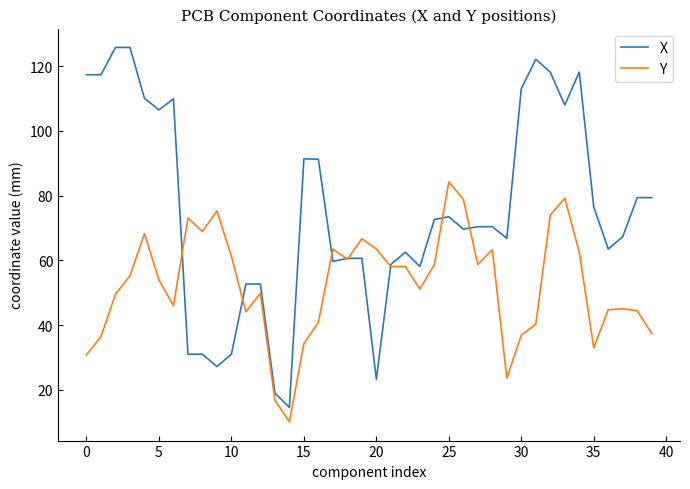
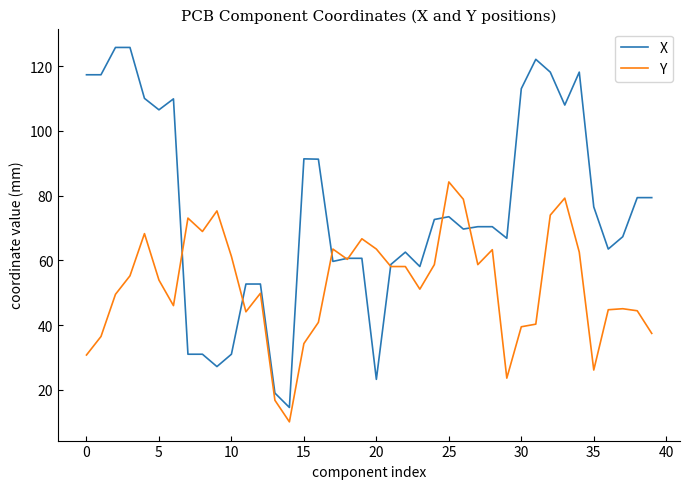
  {
    "X": {
      "0": 117,
      "5": 106,
      "10": 31,
      "15": 91,
      "20": 23,
      "25": 73,
      "30": 113,
      "35": 77
    },
    "Y": {
      "0": 31,
      "5": 54,
      "10": 61,
      "15": 34,
      "20": 64,
      "25": 84,
-     "30": 37,
-     "35": 33
+     "30": 40,
+     "35": 26
    }
  }
